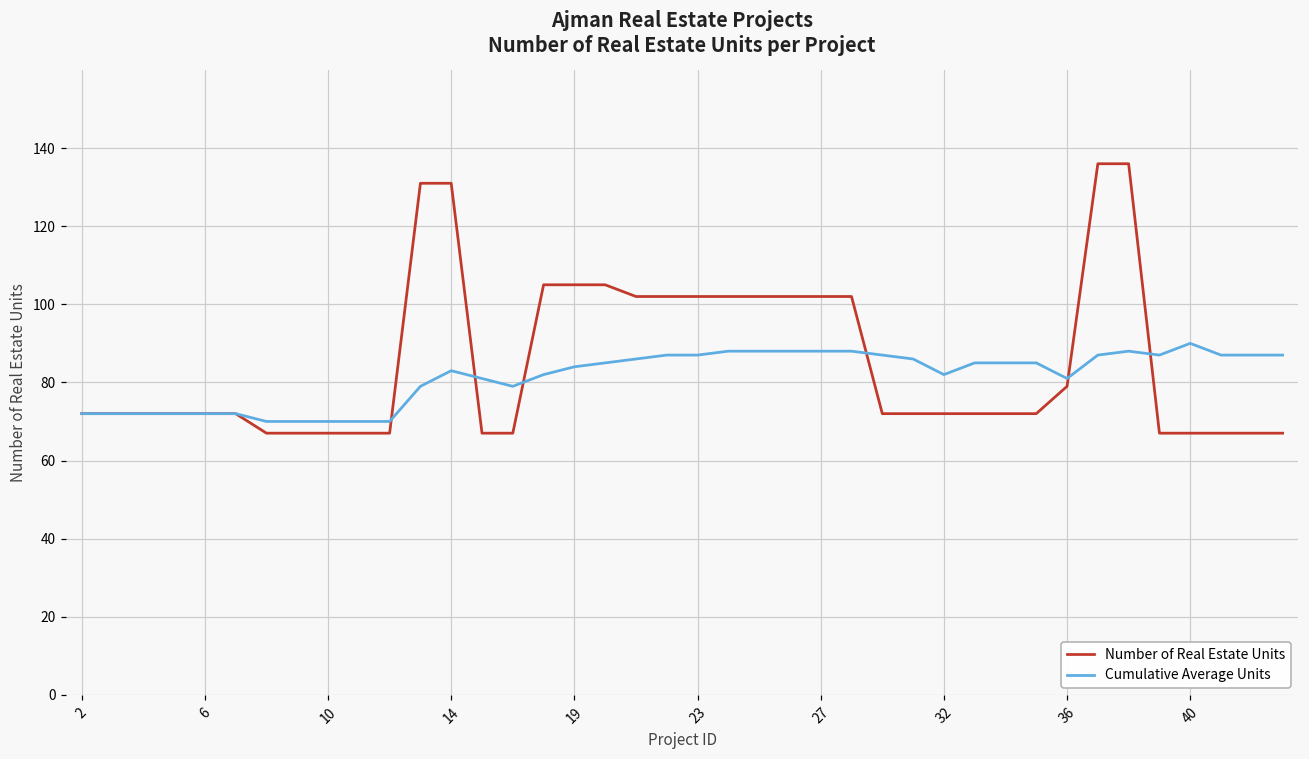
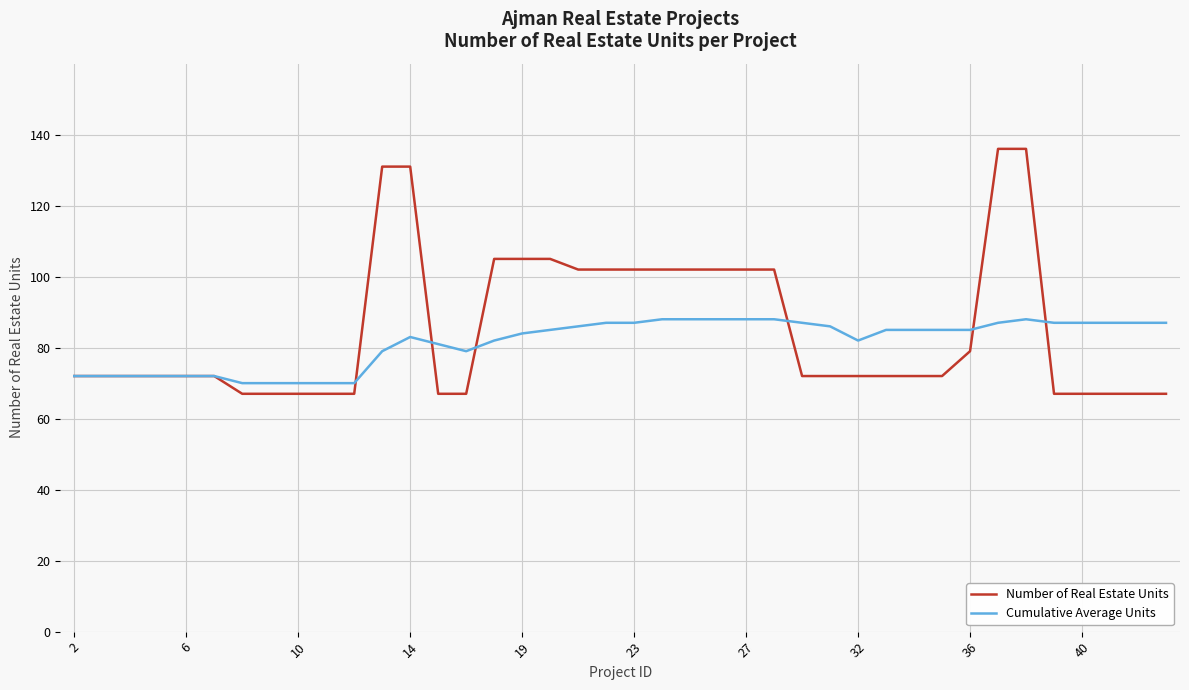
  {
    "Number of Real Estate Units": {
      "32": 72,
      "36": 79,
      "40": 67
    },
    "Cumulative Average Units": {
      "32": 82,
-     "36": 81,
-     "40": 90
+     "36": 85,
+     "40": 87
    }
  }
